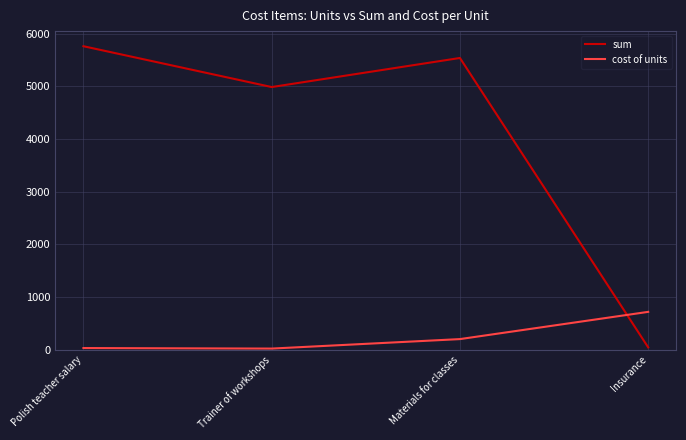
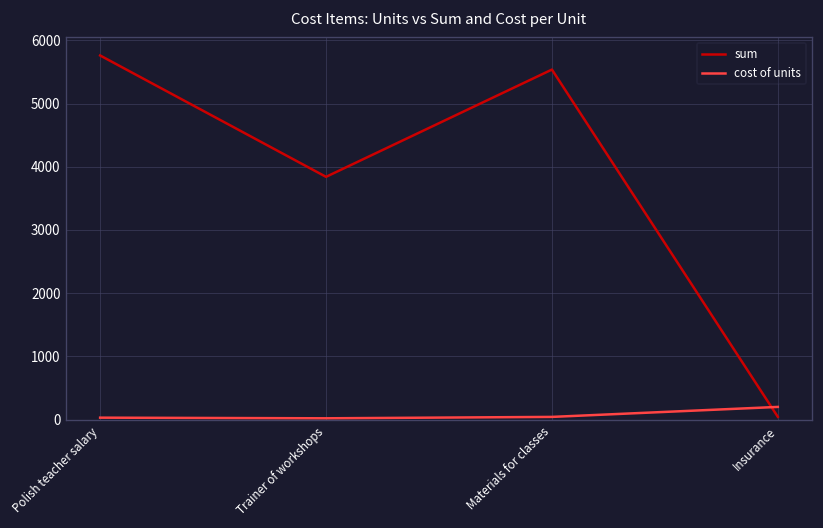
  {
    "sum": {
      "Polish teacher salary": 5800,
-     "Trainer of workshops": 5000,
+     "Trainer of workshops": 3800,
      "Materials for classes": 5500,
      "Insurance": 0
    },
    "cost of units": {
      "Polish teacher salary": 0,
      "Trainer of workshops": 0,
-     "Materials for classes": 200,
-     "Insurance": 700
+     "Materials for classes": 0,
+     "Insurance": 200
    }
  }
